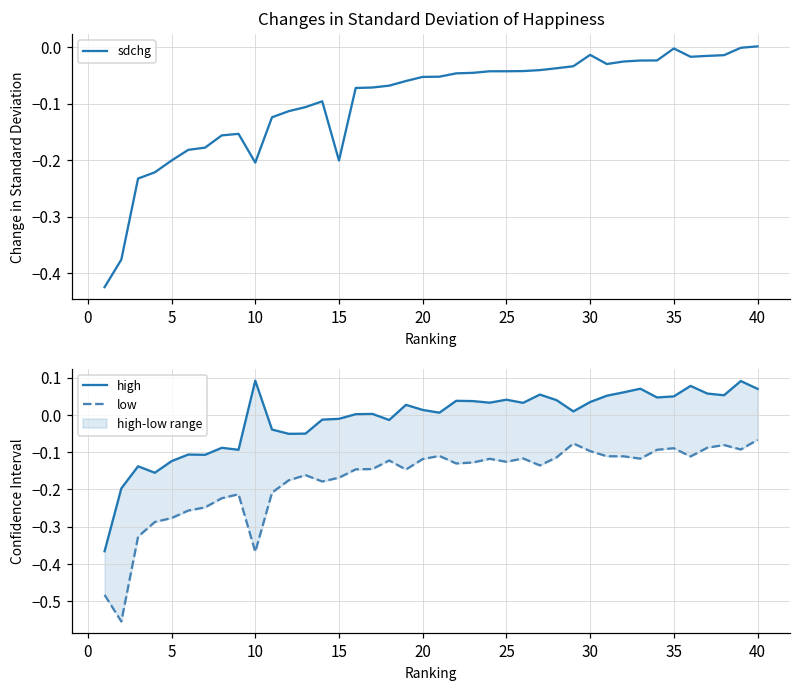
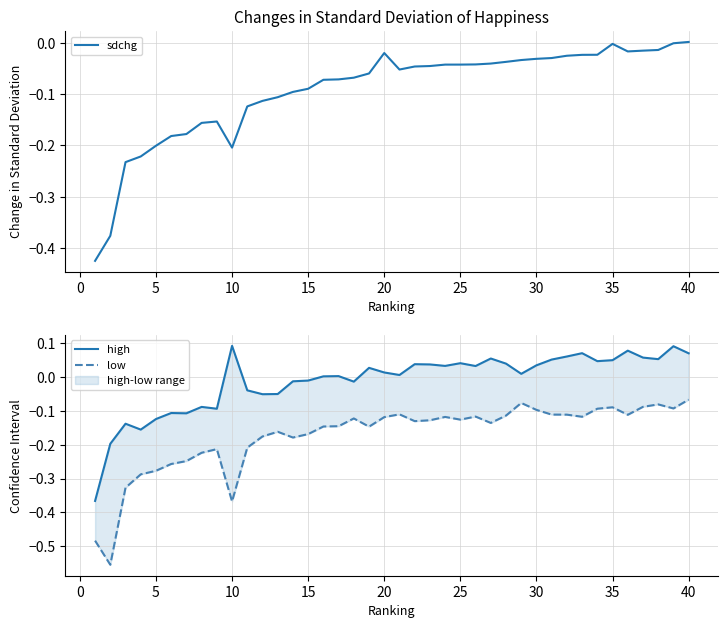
  {
    "Changes in Standard Deviation of Happiness": {
      "5": -0.20,
      "10": -0.20,
-     "15": -0.20,
-     "20": -0.05,
+     "15": -0.09,
+     "20": -0.02,
      "25": -0.04,
-     "30": -0.01,
+     "30": -0.03,
      "35": 0.00,
      "40": 0.00
    }
  }
